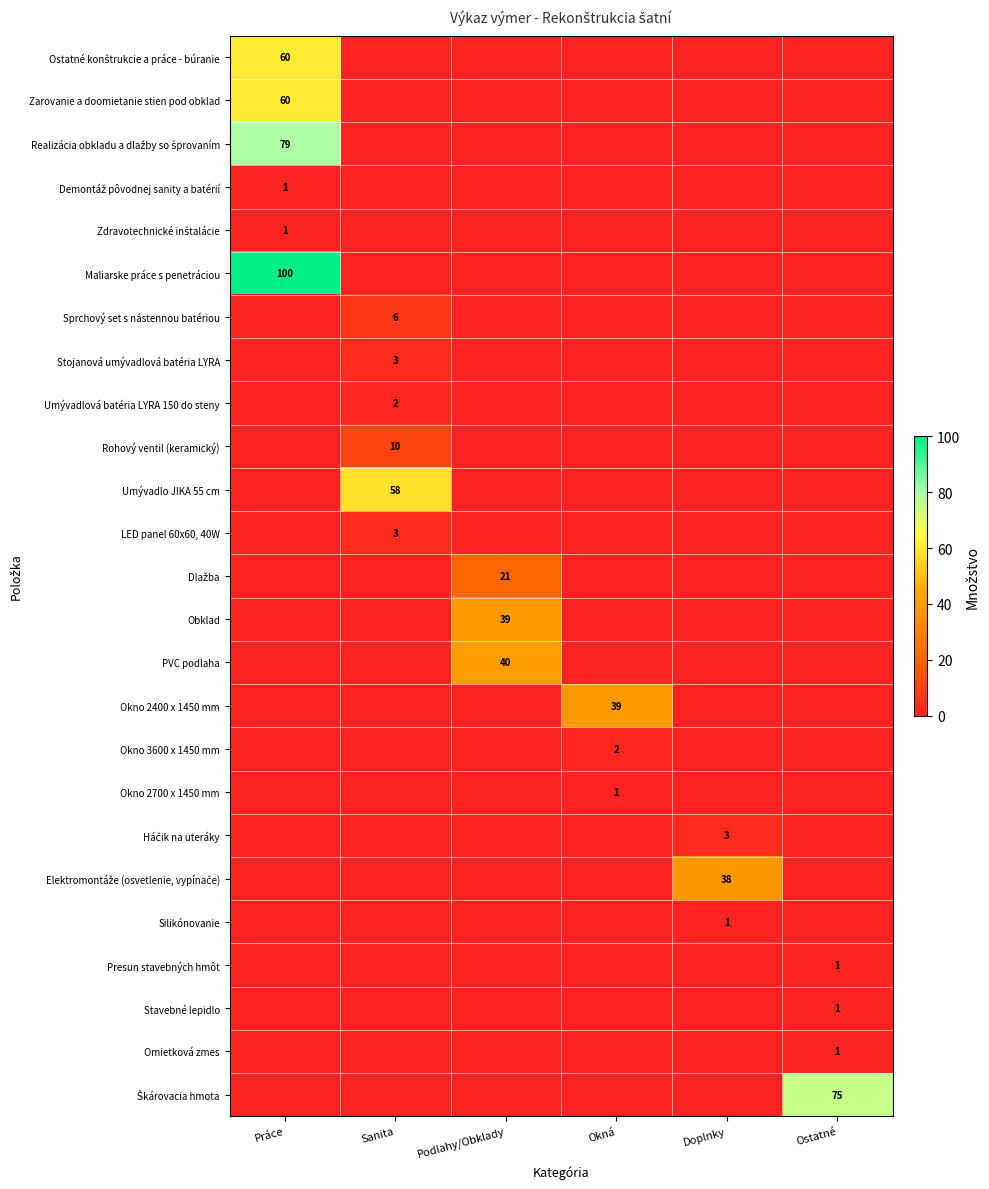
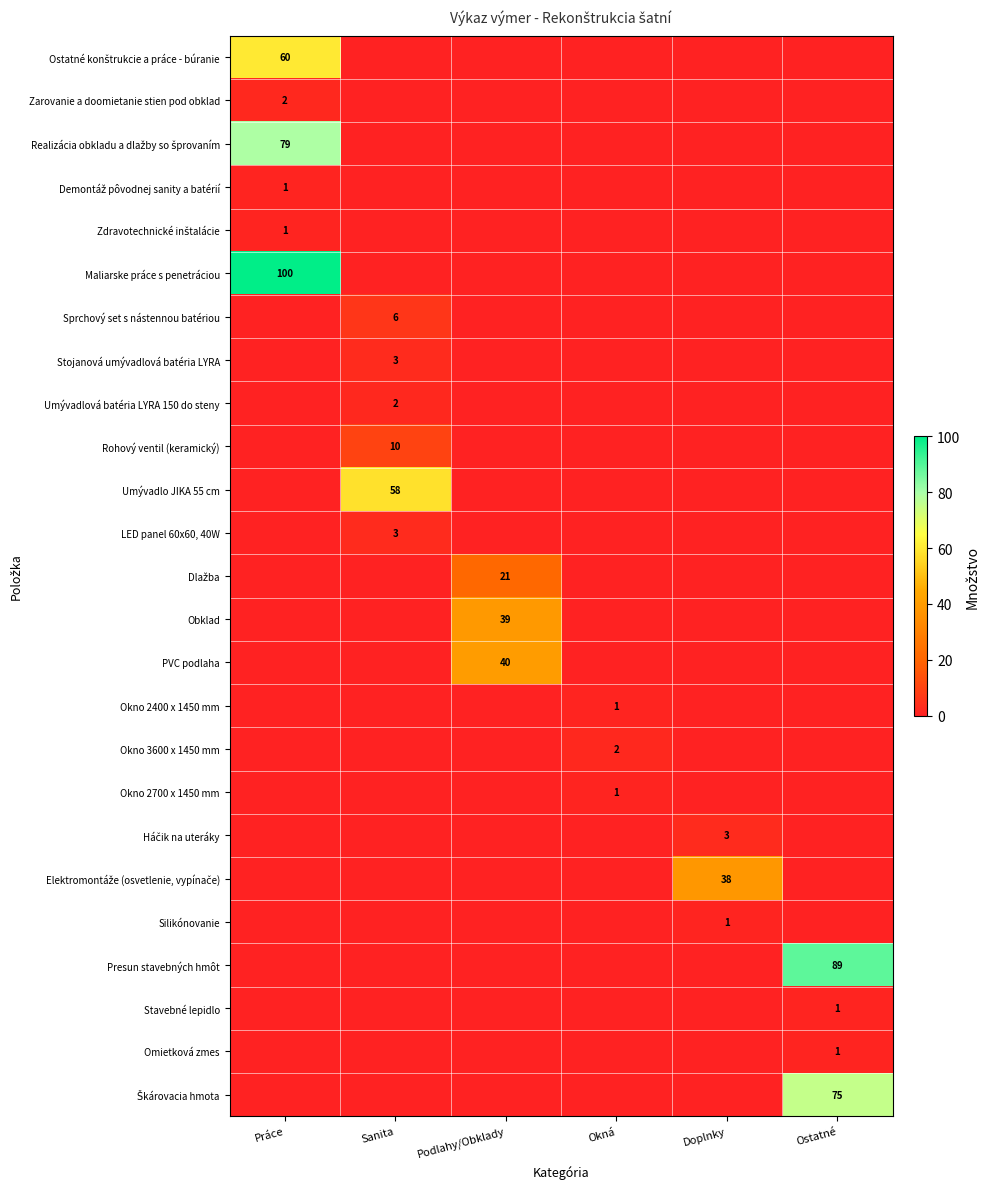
  {
    "Ostatné konštrukcie a práce - búranie": {
      "Práce": 60
    },
    "Zarovanie a doomietanie stien pod obklad": {
-     "Práce": 60
+     "Práce": 2
    },
    "Realizácia obkladu a dlažby so šprovaním": {
      "Práce": 79
    },
    "Demontáž pôvodnej sanity a batérií": {
      "Práce": 1
    },
    "Zdravotechnické inštalácie": {
      "Práce": 1
    },
    "Maliarske práce s penetráciou": {
      "Práce": 100
    },
    "Sprchový set s nástennou batériou": {
      "Sanita": 6
    },
    "Stojanová umývadlová batéria LYRA": {
      "Sanita": 3
    },
    "Umývadlová batéria LYRA 150 do steny": {
      "Sanita": 2
    },
    "Rohový ventil (keramický)": {
      "Sanita": 10
    },
    "Umývadlo JIKA 55 cm": {
      "Sanita": 58
    },
    "LED panel 60x60, 40W": {
      "Sanita": 3
    },
    "Dlažba": {
      "Podlahy/Obklady": 21
    },
    "Obklad": {
      "Podlahy/Obklady": 39
    },
    "PVC podlaha": {
      "Podlahy/Obklady": 40
    },
    "Okno 2400 x 1450 mm": {
-     "Okná": 39
+     "Okná": 1
    },
    "Okno 3600 x 1450 mm": {
      "Okná": 2
    },
    "Okno 2700 x 1450 mm": {
      "Okná": 1
    },
    "Háčik na uteráky": {
      "Doplnky": 3
    },
    "Elektromontáže (osvetlenie, vypínače)": {
      "Doplnky": 38
    },
    "Silikónovanie": {
      "Doplnky": 1
    },
    "Presun stavebných hmôt": {
-     "Ostatné": 1
+     "Ostatné": 89
    },
    "Stavebné lepidlo": {
      "Ostatné": 1
    },
    "Omietková zmes": {
      "Ostatné": 1
    },
    "Škárovacia hmota": {
      "Ostatné": 75
    }
  }
